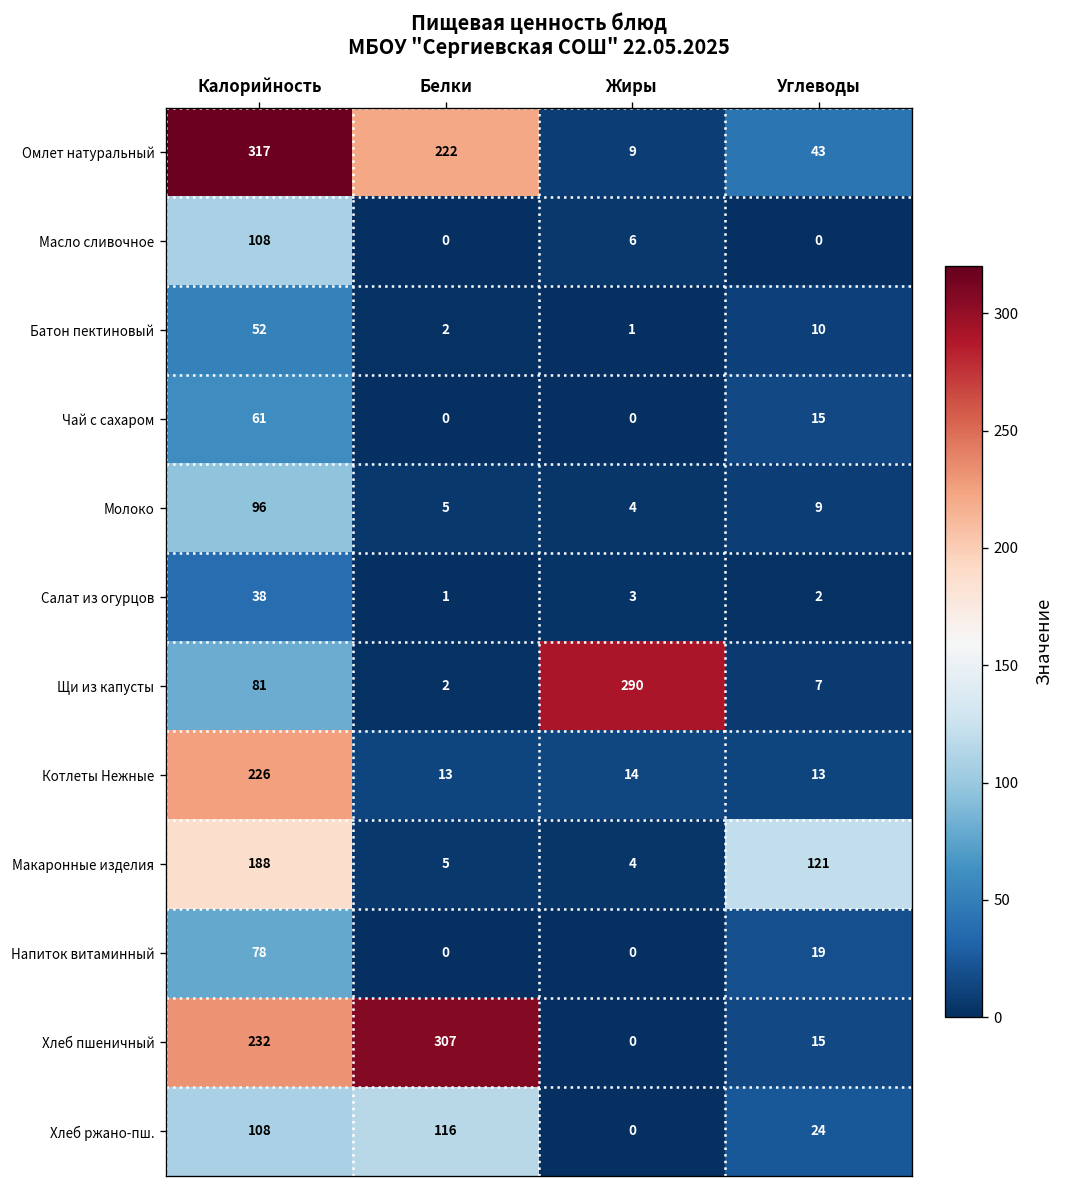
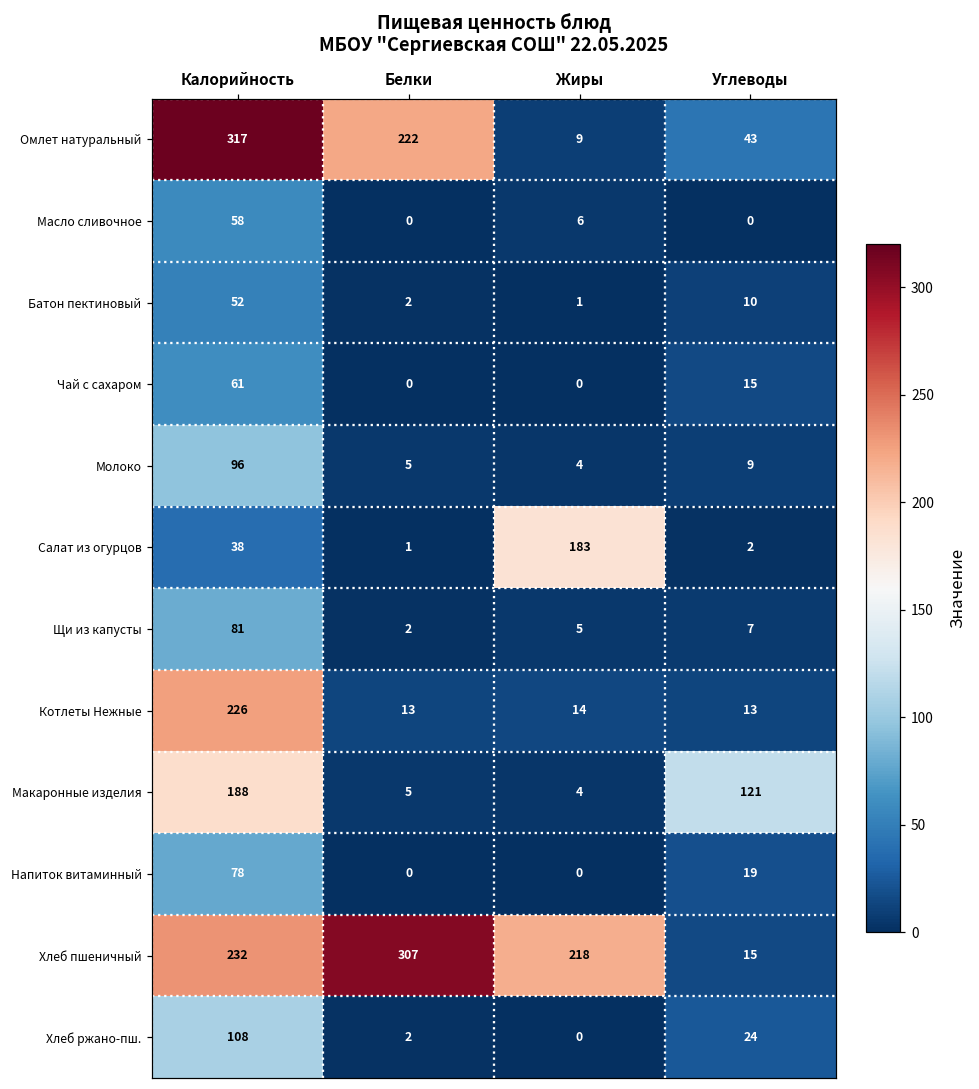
  {
    "Омлет натуральный": {
      "Калорийность": 317,
      "Белки": 222,
      "Жиры": 9,
      "Углеводы": 43
    },
    "Масло сливочное": {
-     "Калорийность": 108,
+     "Калорийность": 58,
      "Белки": 0,
      "Жиры": 6,
      "Углеводы": 0
    },
    "Батон пектиновый": {
      "Калорийность": 52,
      "Белки": 2,
      "Жиры": 1,
      "Углеводы": 10
    },
    "Чай с сахаром": {
      "Калорийность": 61,
      "Белки": 0,
      "Жиры": 0,
      "Углеводы": 15
    },
    "Молоко": {
      "Калорийность": 96,
      "Белки": 5,
      "Жиры": 4,
      "Углеводы": 9
    },
    "Салат из огурцов": {
      "Калорийность": 38,
      "Белки": 1,
-     "Жиры": 3,
+     "Жиры": 183,
      "Углеводы": 2
    },
    "Щи из капусты": {
      "Калорийность": 81,
      "Белки": 2,
-     "Жиры": 290,
+     "Жиры": 5,
      "Углеводы": 7
    },
    "Котлеты Нежные": {
      "Калорийность": 226,
      "Белки": 13,
      "Жиры": 14,
      "Углеводы": 13
    },
    "Макаронные изделия": {
      "Калорийность": 188,
      "Белки": 5,
      "Жиры": 4,
      "Углеводы": 121
    },
    "Напиток витаминный": {
      "Калорийность": 78,
      "Белки": 0,
      "Жиры": 0,
      "Углеводы": 19
    },
    "Хлеб пшеничный": {
      "Калорийность": 232,
      "Белки": 307,
-     "Жиры": 0,
+     "Жиры": 218,
      "Углеводы": 15
    },
    "Хлеб ржано-пш.": {
      "Калорийность": 108,
-     "Белки": 116,
+     "Белки": 2,
      "Жиры": 0,
      "Углеводы": 24
    }
  }
